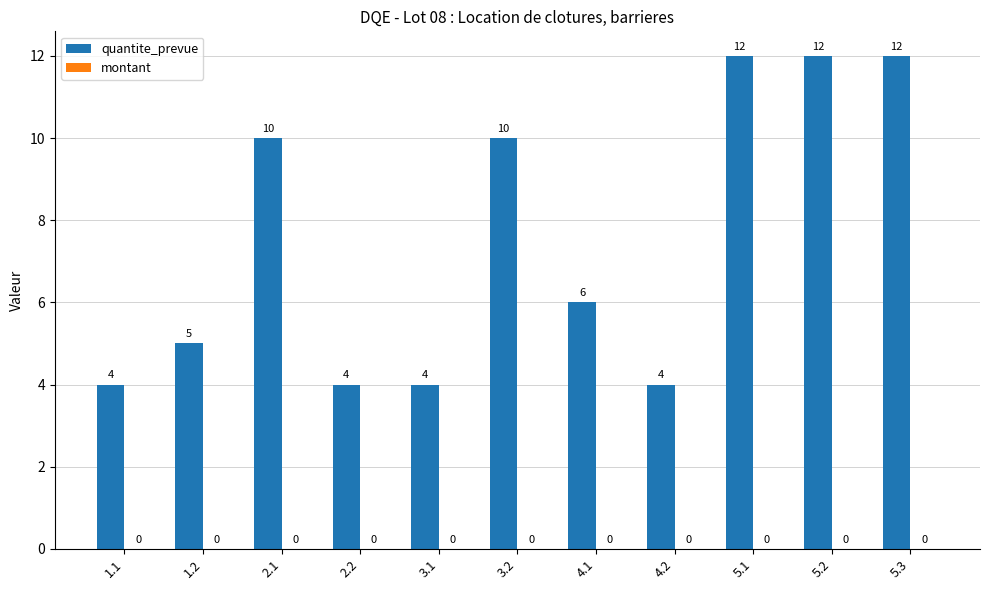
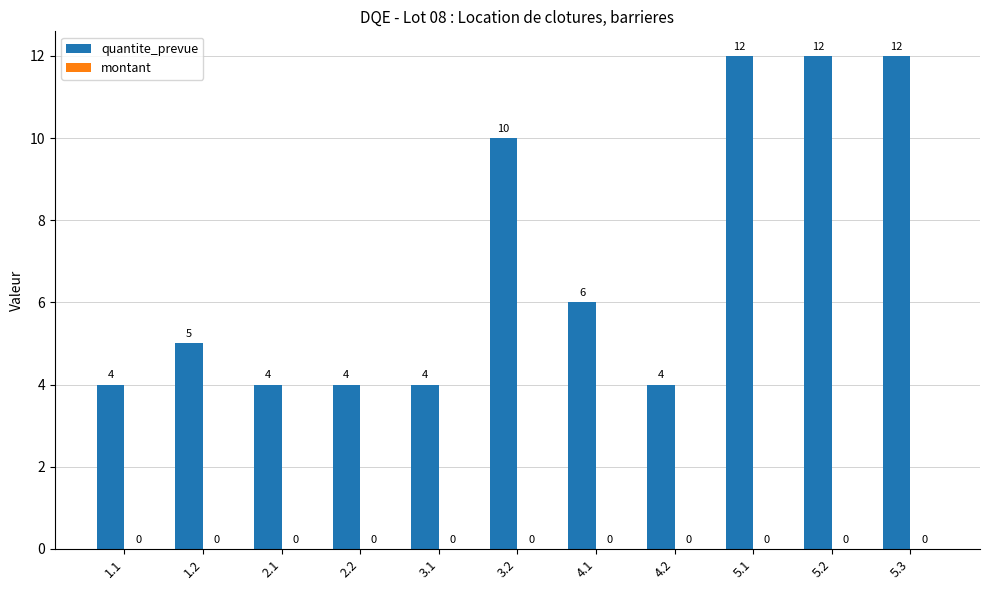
  {
    "quantite_prevue": {
      "1.1": 4,
      "1.2": 5,
-     "2.1": 10,
+     "2.1": 4,
      "2.2": 4,
      "3.1": 4,
      "3.2": 10,
      "4.1": 6,
      "4.2": 4,
      "5.1": 12,
      "5.2": 12,
      "5.3": 12
    },
    "montant": {
      "1.1": 0,
      "1.2": 0,
      "2.1": 0,
      "2.2": 0,
      "3.1": 0,
      "3.2": 0,
      "4.1": 0,
      "4.2": 0,
      "5.1": 0,
      "5.2": 0,
      "5.3": 0
    }
  }
